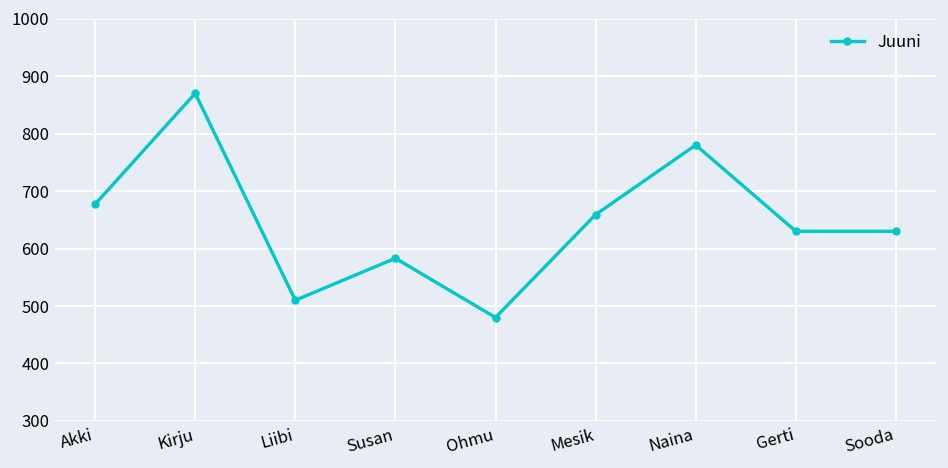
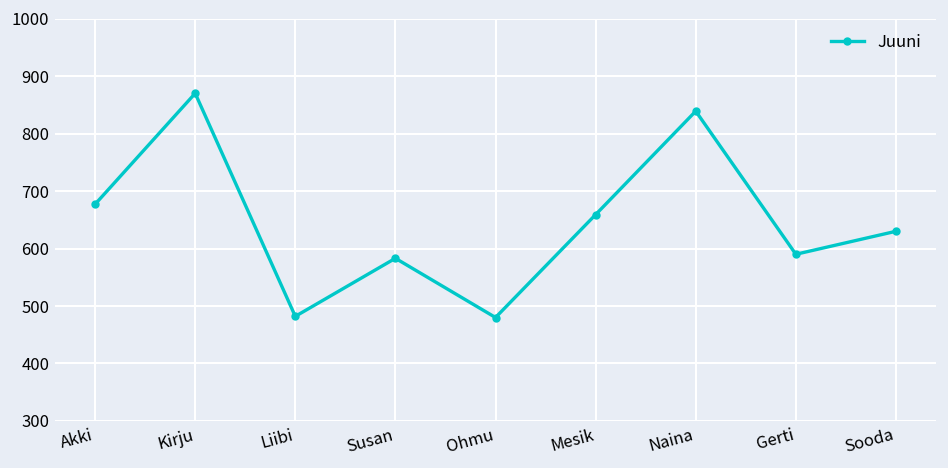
  {
    "Akki": 680,
    "Kirju": 870,
-   "Liibi": 510,
+   "Liibi": 480,
    "Susan": 580,
    "Ohmu": 480,
    "Mesik": 660,
-   "Naina": 780,
-   "Gerti": 630,
+   "Naina": 840,
+   "Gerti": 590,
    "Sooda": 630
  }
